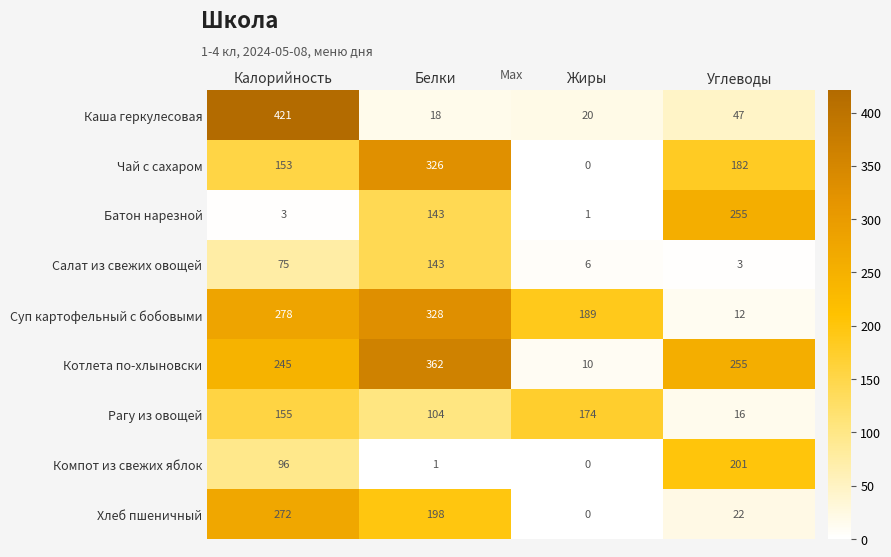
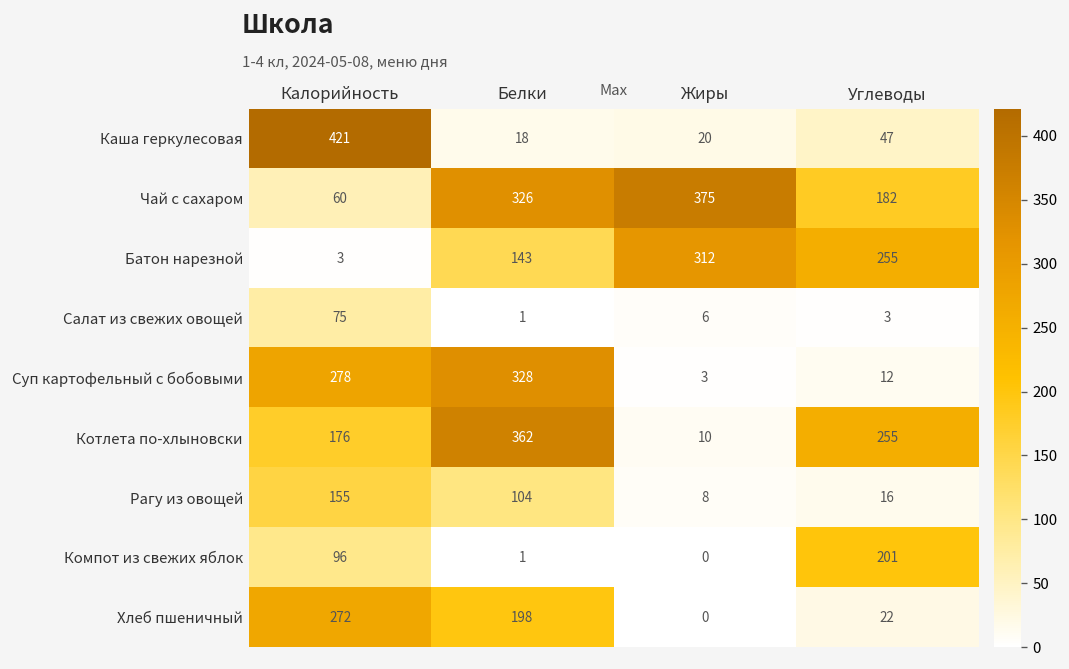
  {
    "Каша геркулесовая": {
      "Калорийность": 421,
      "Белки": 18,
      "Жиры": 20,
      "Углеводы": 47
    },
    "Чай с сахаром": {
-     "Калорийность": 153,
+     "Калорийность": 60,
      "Белки": 326,
-     "Жиры": 0,
+     "Жиры": 375,
      "Углеводы": 182
    },
    "Батон нарезной": {
      "Калорийность": 3,
      "Белки": 143,
-     "Жиры": 1,
+     "Жиры": 312,
      "Углеводы": 255
    },
    "Салат из свежих овощей": {
      "Калорийность": 75,
-     "Белки": 143,
+     "Белки": 1,
      "Жиры": 6,
      "Углеводы": 3
    },
    "Суп картофельный с бобовыми": {
      "Калорийность": 278,
      "Белки": 328,
-     "Жиры": 189,
+     "Жиры": 3,
      "Углеводы": 12
    },
    "Котлета по-хлыновски": {
-     "Калорийность": 245,
+     "Калорийность": 176,
      "Белки": 362,
      "Жиры": 10,
      "Углеводы": 255
    },
    "Рагу из овощей": {
      "Калорийность": 155,
      "Белки": 104,
-     "Жиры": 174,
+     "Жиры": 8,
      "Углеводы": 16
    },
    "Компот из свежих яблок": {
      "Калорийность": 96,
      "Белки": 1,
      "Жиры": 0,
      "Углеводы": 201
    },
    "Хлеб пшеничный": {
      "Калорийность": 272,
      "Белки": 198,
      "Жиры": 0,
      "Углеводы": 22
    }
  }
